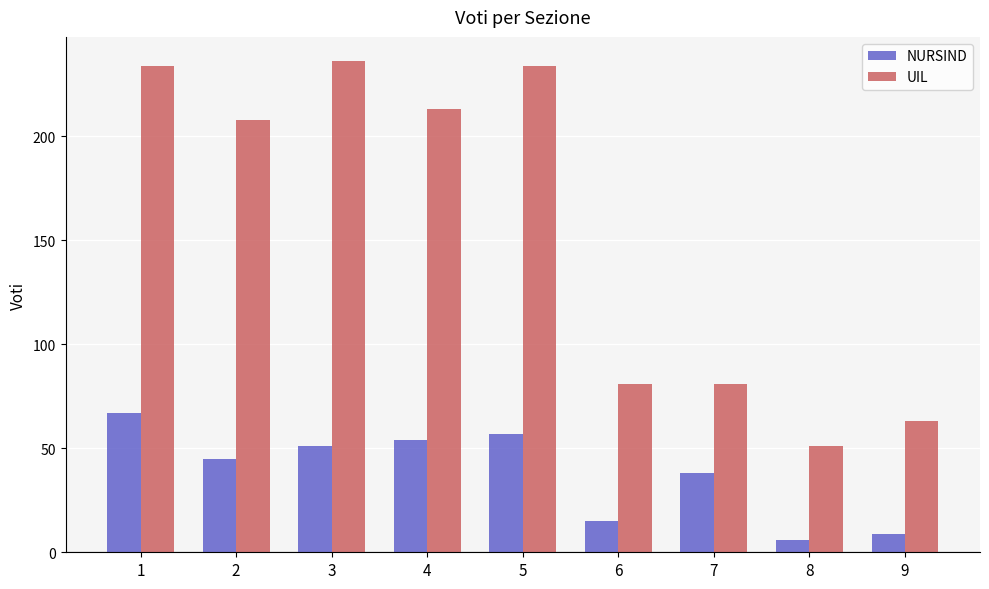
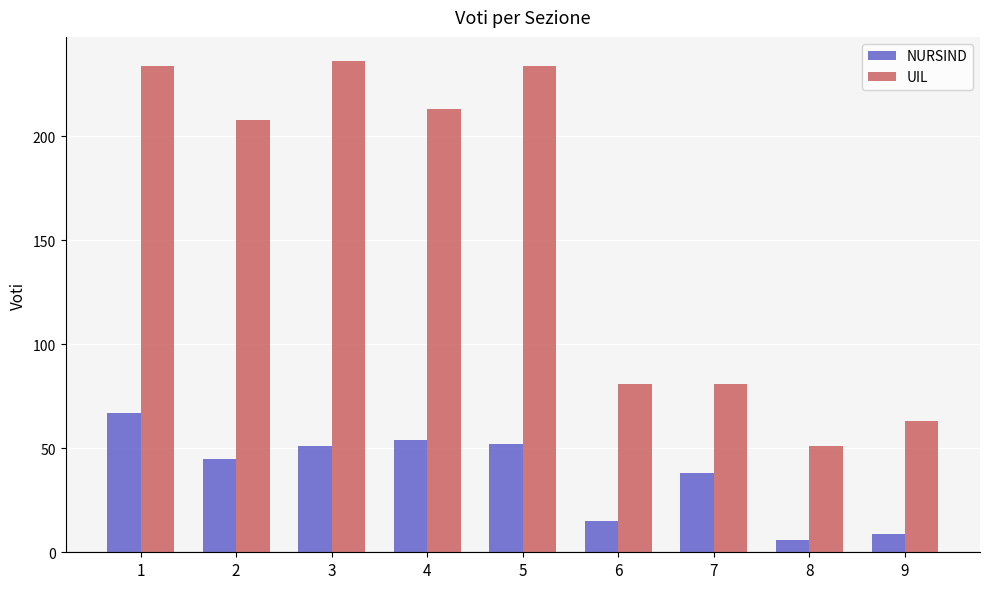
  {
    "NURSIND": {
      "1": 67,
      "2": 45,
      "3": 51,
      "4": 54,
-     "5": 57,
+     "5": 52,
      "6": 15,
      "7": 38,
      "8": 6,
      "9": 9
    },
    "UIL": {
      "1": 234,
      "2": 208,
      "3": 236,
      "4": 213,
      "5": 234,
      "6": 81,
      "7": 81,
      "8": 51,
      "9": 63
    }
  }
